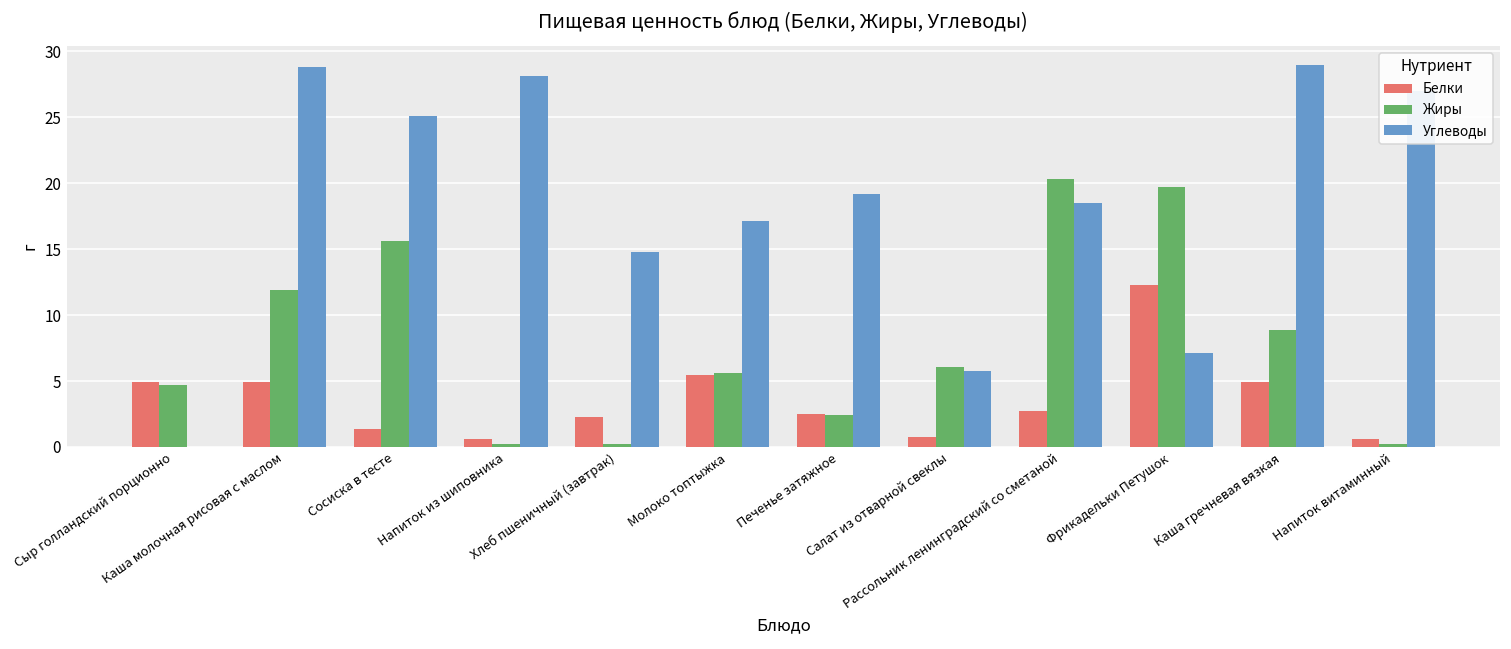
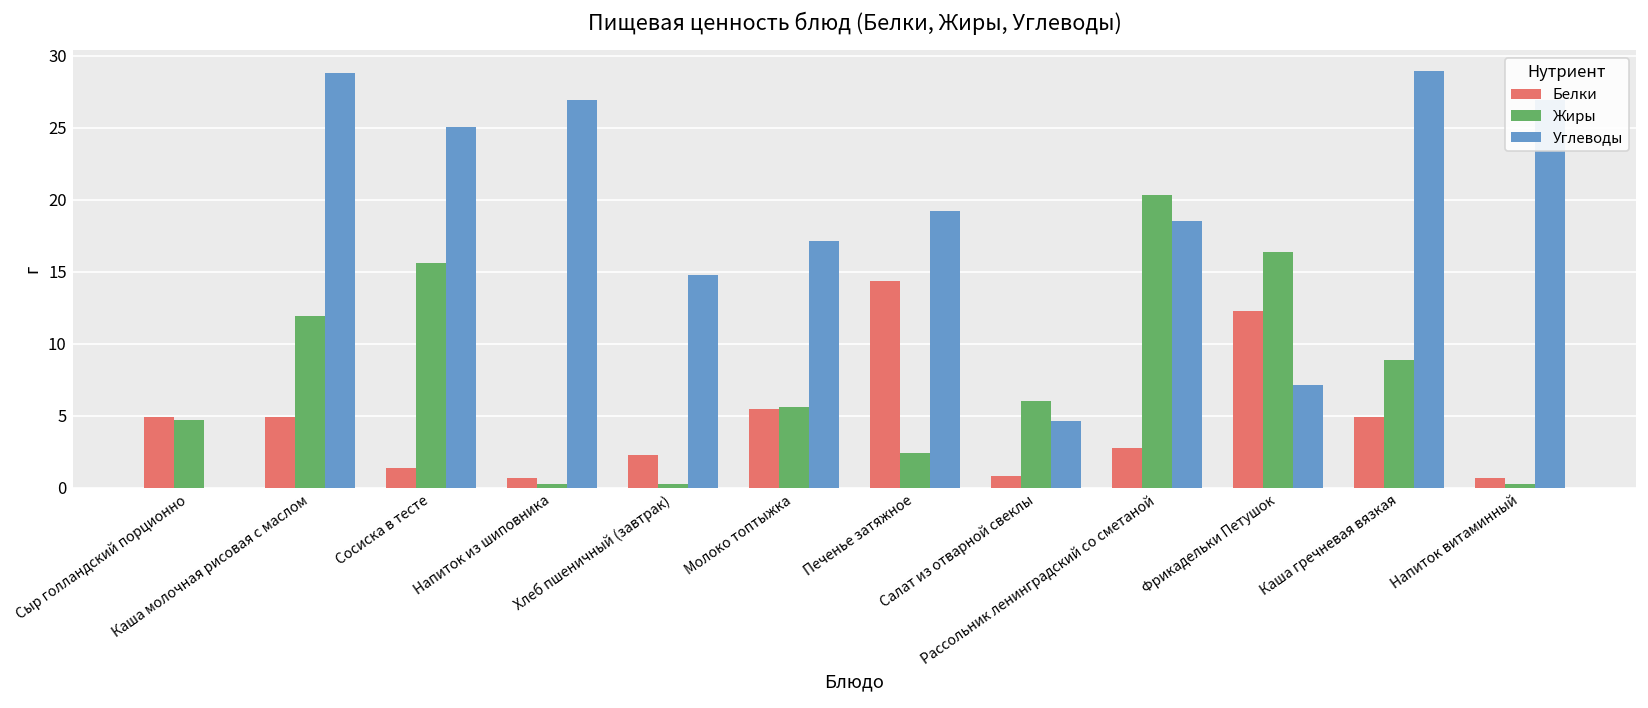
  {
    "Белки": {
      "Сыр голландский порционно": 4.9,
      "Каша молочная рисовая с маслом": 4.9,
      "Сосиска в тесте": 1.4,
      "Напиток из шиповника": 0.6,
      "Хлеб пшеничный (завтрак)": 2.3,
      "Молоко топтыжка": 5.5,
-     "Печенье затяжное": 2.5,
+     "Печенье затяжное": 14.4,
      "Салат из отварной свеклы": 0.8,
      "Рассольник ленинградский со сметаной": 2.7,
      "Фрикадельки Петушок": 12.3,
      "Каша гречневая вязкая": 4.9,
      "Напиток витаминный": 0.6
    },
    "Жиры": {
      "Сыр голландский порционно": 4.7,
      "Каша молочная рисовая с маслом": 11.9,
      "Сосиска в тесте": 15.6,
      "Напиток из шиповника": 0.3,
      "Хлеб пшеничный (завтрак)": 0.2,
      "Молоко топтыжка": 5.6,
      "Печенье затяжное": 2.4,
      "Салат из отварной свеклы": 6.0,
      "Рассольник ленинградский со сметаной": 20.3,
-     "Фрикадельки Петушок": 19.7,
+     "Фрикадельки Петушок": 16.4,
      "Каша гречневая вязкая": 8.9,
      "Напиток витаминный": 0.3
    },
    "Углеводы": {
      "Сыр голландский порционно": 0.0,
      "Каша молочная рисовая с маслом": 28.8,
      "Сосиска в тесте": 25.1,
-     "Напиток из шиповника": 28.2,
+     "Напиток из шиповника": 27.0,
      "Хлеб пшеничный (завтрак)": 14.8,
      "Молоко топтыжка": 17.1,
      "Печенье затяжное": 19.2,
-     "Салат из отварной свеклы": 5.8,
+     "Салат из отварной свеклы": 4.6,
      "Рассольник ленинградский со сметаной": 18.5,
      "Фрикадельки Петушок": 7.2,
      "Каша гречневая вязкая": 28.9
    }
  }
